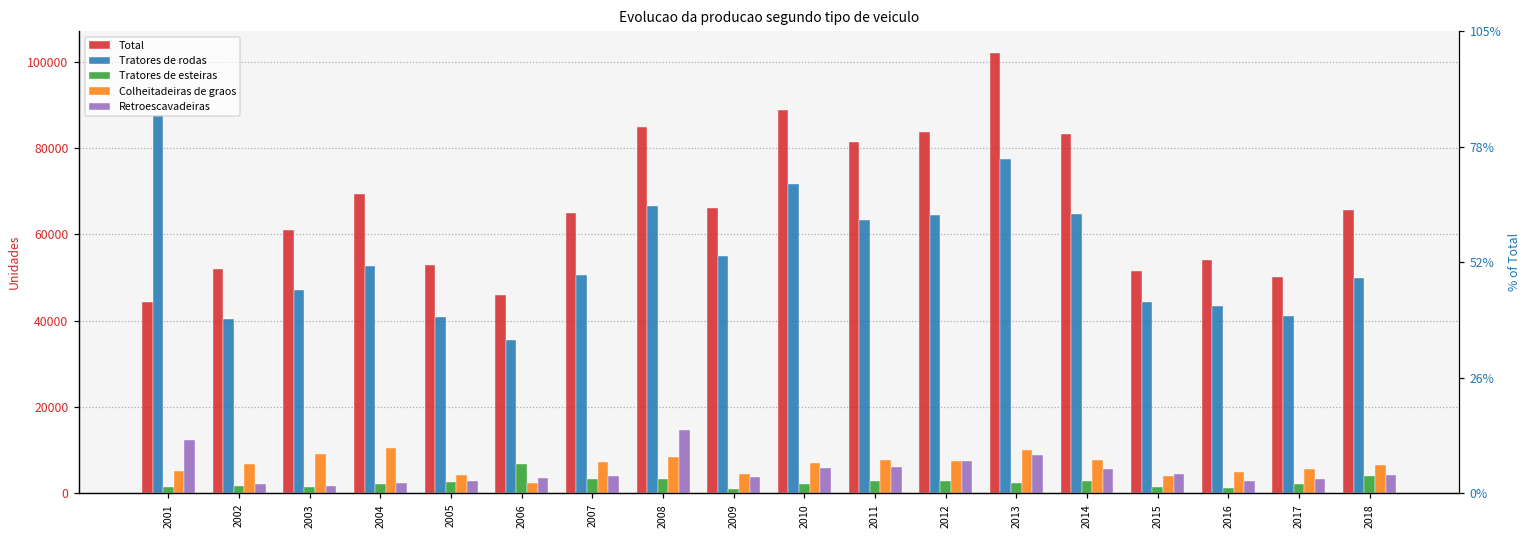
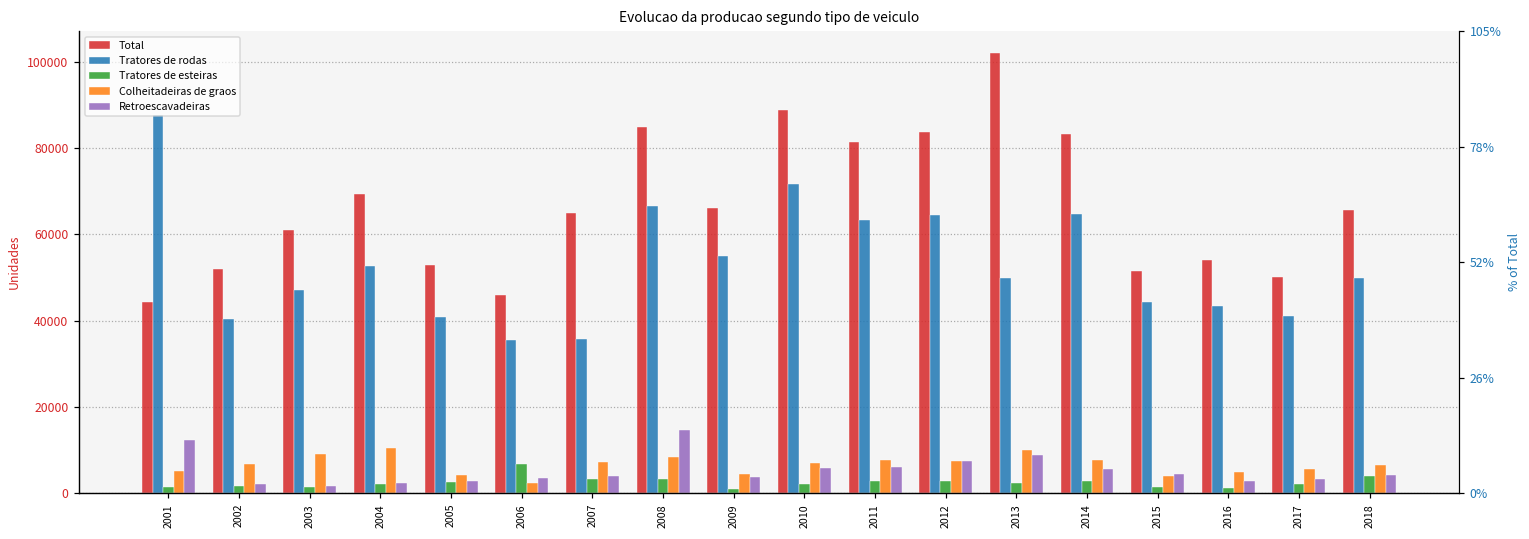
  {
    "Total": {
      "2001": 44000,
      "2002": 52000,
      "2003": 61000,
      "2004": 69000,
      "2005": 53000,
      "2006": 46000,
      "2007": 65000,
      "2008": 85000,
      "2009": 66000,
      "2010": 89000,
      "2011": 82000,
      "2012": 84000,
      "2013": 102000,
      "2014": 83000,
      "2015": 52000,
      "2016": 54000,
      "2017": 50000,
      "2018": 66000
    },
    "Tratores de rodas": {
      "2002": 40000,
      "2003": 47000,
      "2004": 53000,
      "2005": 41000,
      "2006": 36000,
-     "2007": 51000,
+     "2007": 36000,
      "2008": 67000,
      "2009": 55000,
      "2010": 72000,
      "2011": 63000,
      "2012": 64000,
-     "2013": 78000,
+     "2013": 50000,
      "2014": 65000,
      "2015": 44000,
      "2016": 43000,
      "2017": 41000,
      "2018": 50000
    },
    "Tratores de esteiras": {
      "2001": 1000,
      "2002": 2000,
      "2003": 2000,
      "2004": 2000,
      "2005": 3000,
      "2006": 7000,
      "2007": 3000,
      "2008": 3000,
      "2009": 1000,
      "2010": 2000,
      "2011": 3000,
      "2012": 3000,
      "2013": 2000,
      "2014": 3000,
      "2015": 1000,
      "2016": 1000,
      "2017": 2000,
      "2018": 4000
    },
    "Colheitadeiras de graos": {
      "2001": 5000,
      "2002": 7000,
      "2003": 9000,
      "2004": 10000,
      "2005": 4000,
      "2006": 2000,
      "2007": 7000,
      "2008": 8000,
      "2009": 5000,
      "2010": 7000,
      "2011": 8000,
      "2012": 7000,
      "2013": 10000,
      "2014": 8000,
      "2015": 4000,
      "2016": 5000,
      "2017": 6000,
      "2018": 7000
    },
    "Retroescavadeiras": {
      "2001": 12000,
      "2002": 2000,
      "2003": 2000,
      "2004": 2000,
      "2005": 3000,
      "2006": 3000,
      "2007": 4000,
      "2008": 15000,
      "2009": 4000,
      "2010": 6000,
      "2011": 6000,
      "2012": 7000,
      "2013": 9000,
      "2014": 6000,
      "2015": 4000,
      "2016": 3000,
      "2017": 3000,
      "2018": 4000
    }
  }
